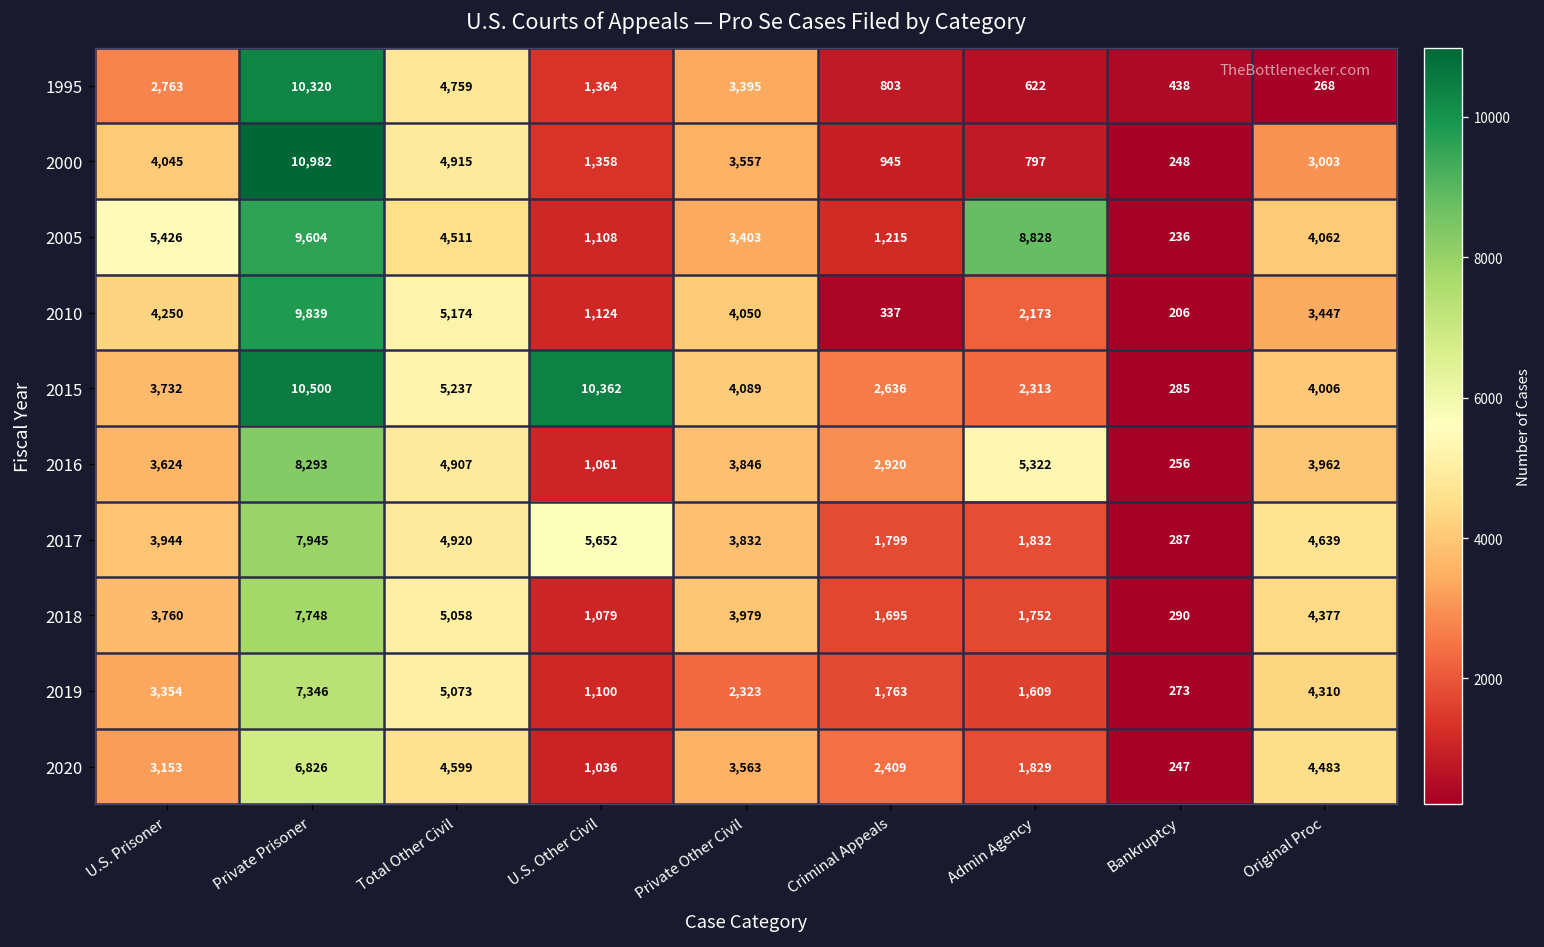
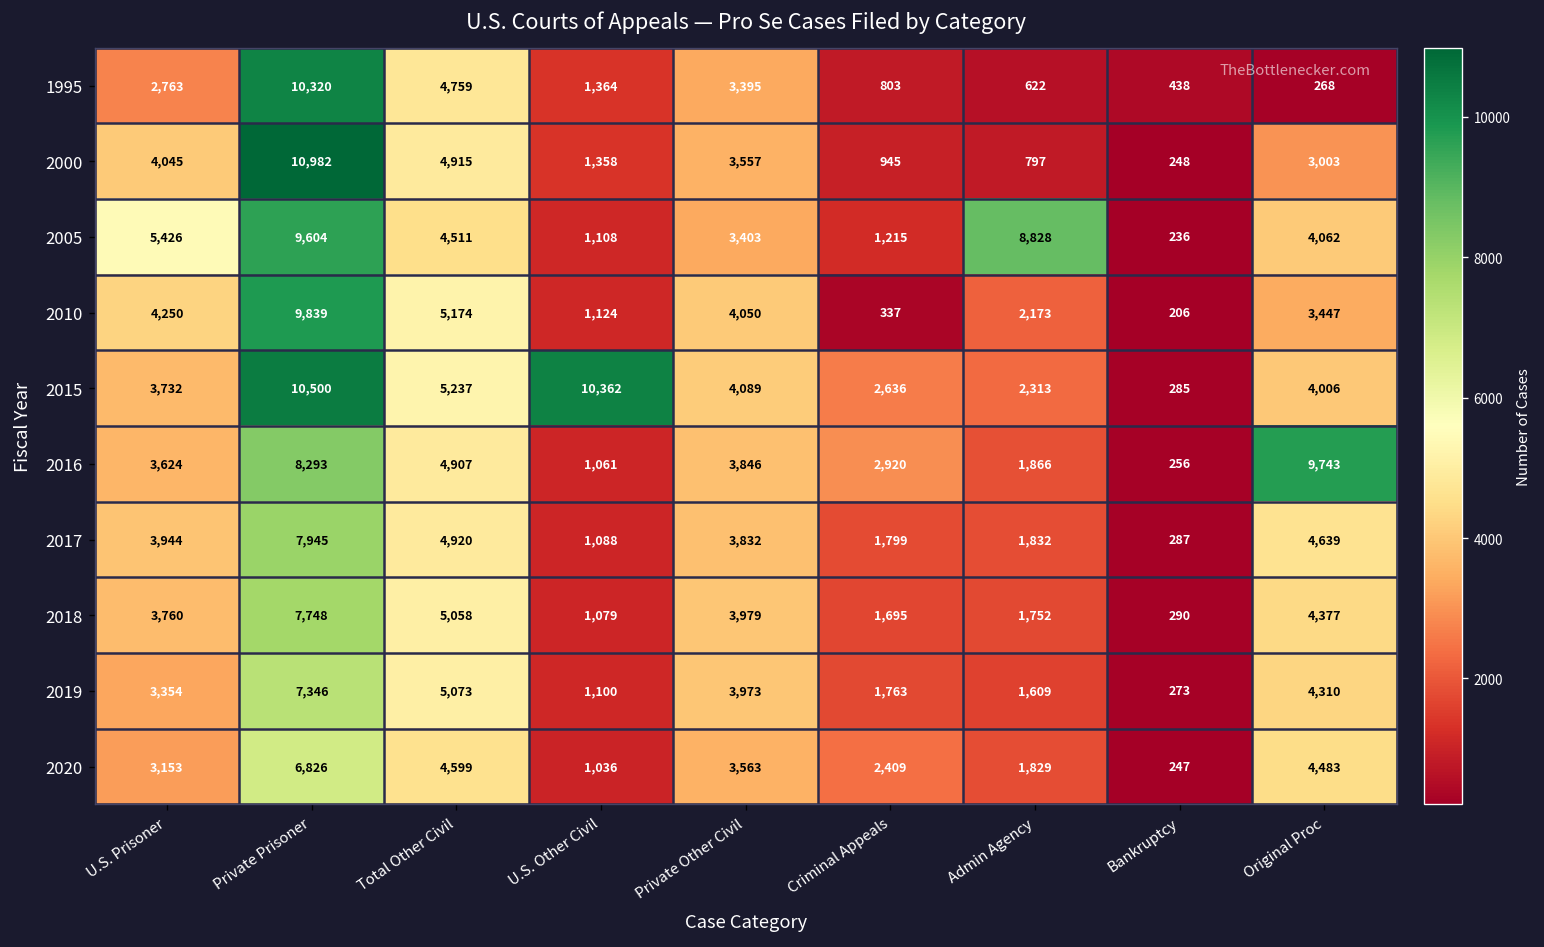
  {
    "1995": {
      "U.S. Prisoner": "2,763",
      "Private Prisoner": "10,320",
      "Total Other Civil": "4,759",
      "U.S. Other Civil": "1,364",
      "Private Other Civil": "3,395",
      "Criminal Appeals": "803",
      "Admin Agency": "622",
      "Bankruptcy": "438"
    },
    "2000": {
      "U.S. Prisoner": "4,045",
      "Private Prisoner": "10,982",
      "Total Other Civil": "4,915",
      "U.S. Other Civil": "1,358",
      "Private Other Civil": "3,557",
      "Criminal Appeals": "945",
      "Admin Agency": "797",
      "Bankruptcy": "248",
      "Original Proc": "3,003"
    },
    "2005": {
      "U.S. Prisoner": "5,426",
      "Private Prisoner": "9,604",
      "Total Other Civil": "4,511",
      "U.S. Other Civil": "1,108",
      "Private Other Civil": "3,403",
      "Criminal Appeals": "1,215",
      "Admin Agency": "8,828",
      "Bankruptcy": "236",
      "Original Proc": "4,062"
    },
    "2010": {
      "U.S. Prisoner": "4,250",
      "Private Prisoner": "9,839",
      "Total Other Civil": "5,174",
      "U.S. Other Civil": "1,124",
      "Private Other Civil": "4,050",
      "Criminal Appeals": "337",
      "Admin Agency": "2,173",
      "Bankruptcy": "206",
      "Original Proc": "3,447"
    },
    "2015": {
      "U.S. Prisoner": "3,732",
      "Private Prisoner": "10,500",
      "Total Other Civil": "5,237",
      "U.S. Other Civil": "10,362",
      "Private Other Civil": "4,089",
      "Criminal Appeals": "2,636",
      "Admin Agency": "2,313",
      "Bankruptcy": "285",
      "Original Proc": "4,006"
    },
    "2016": {
      "U.S. Prisoner": "3,624",
      "Private Prisoner": "8,293",
      "Total Other Civil": "4,907",
      "U.S. Other Civil": "1,061",
      "Private Other Civil": "3,846",
      "Criminal Appeals": "2,920",
-     "Admin Agency": "5,322",
+     "Admin Agency": "1,866",
      "Bankruptcy": "256",
-     "Original Proc": "3,962"
+     "Original Proc": "9,743"
    },
    "2017": {
      "U.S. Prisoner": "3,944",
      "Private Prisoner": "7,945",
      "Total Other Civil": "4,920",
-     "U.S. Other Civil": "5,652",
+     "U.S. Other Civil": "1,088",
      "Private Other Civil": "3,832",
      "Criminal Appeals": "1,799",
      "Admin Agency": "1,832",
      "Bankruptcy": "287",
      "Original Proc": "4,639"
    },
    "2018": {
      "U.S. Prisoner": "3,760",
      "Private Prisoner": "7,748",
      "Total Other Civil": "5,058",
      "U.S. Other Civil": "1,079",
      "Private Other Civil": "3,979",
      "Criminal Appeals": "1,695",
      "Admin Agency": "1,752",
      "Bankruptcy": "290",
      "Original Proc": "4,377"
    },
    "2019": {
      "U.S. Prisoner": "3,354",
      "Private Prisoner": "7,346",
      "Total Other Civil": "5,073",
      "U.S. Other Civil": "1,100",
-     "Private Other Civil": "2,323",
+     "Private Other Civil": "3,973",
      "Criminal Appeals": "1,763",
      "Admin Agency": "1,609",
      "Bankruptcy": "273",
      "Original Proc": "4,310"
    },
    "2020": {
      "U.S. Prisoner": "3,153",
      "Private Prisoner": "6,826",
      "Total Other Civil": "4,599",
      "U.S. Other Civil": "1,036",
      "Private Other Civil": "3,563",
      "Criminal Appeals": "2,409",
      "Admin Agency": "1,829",
      "Bankruptcy": "247",
      "Original Proc": "4,483"
    }
  }
